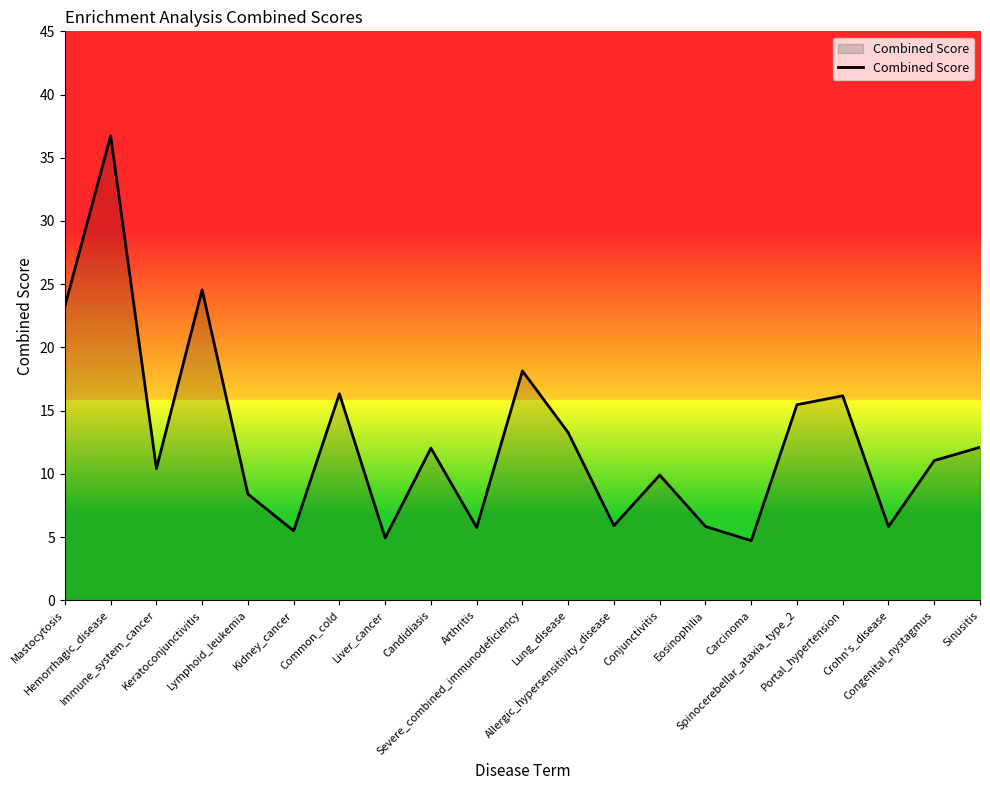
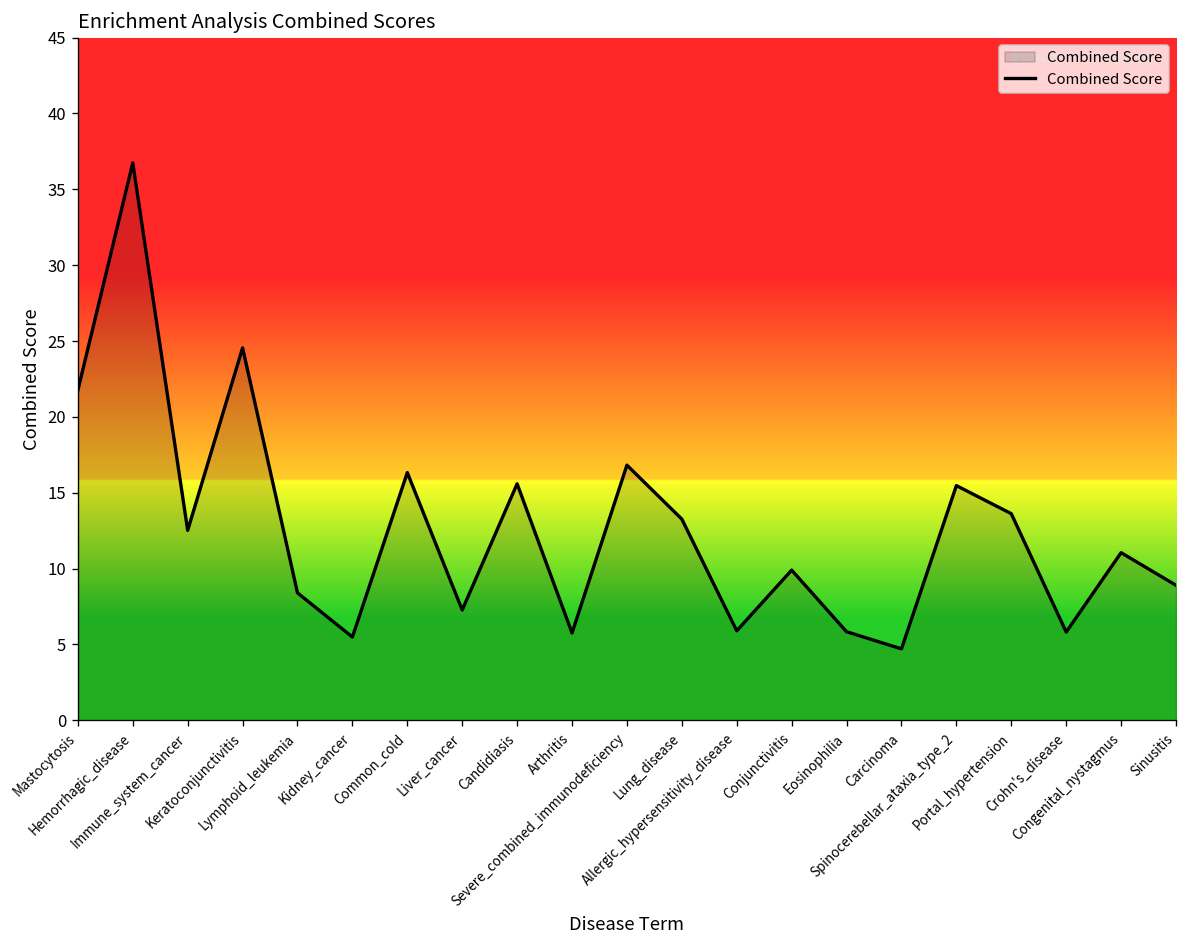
  {
-   "Mastocytosis": 23.3,
+   "Mastocytosis": 21.8,
    "Hemorrhagic_disease": 36.7,
-   "Immune_system_cancer": 10.4,
+   "Immune_system_cancer": 12.5,
    "Keratoconjunctivitis": 24.6,
    "Lymphoid_leukemia": 8.4,
    "Kidney_cancer": 5.5,
    "Common_cold": 16.3,
-   "Liver_cancer": 4.9,
-   "Candidiasis": 12.0,
+   "Liver_cancer": 7.3,
+   "Candidiasis": 15.6,
    "Arthritis": 5.8,
-   "Severe_combined_immunodeficiency": 18.1,
+   "Severe_combined_immunodeficiency": 16.8,
    "Lung_disease": 13.3,
    "Allergic_hypersensitivity_disease": 5.9,
    "Conjunctivitis": 9.9,
    "Eosinophilia": 5.8,
    "Carcinoma": 4.7,
    "Spinocerebellar_ataxia_type_2": 15.5,
-   "Portal_hypertension": 16.2,
+   "Portal_hypertension": 13.6,
    "Crohn's_disease": 5.8,
    "Congenital_nystagmus": 11.1,
-   "Sinusitis": 12.1
+   "Sinusitis": 8.9
  }
